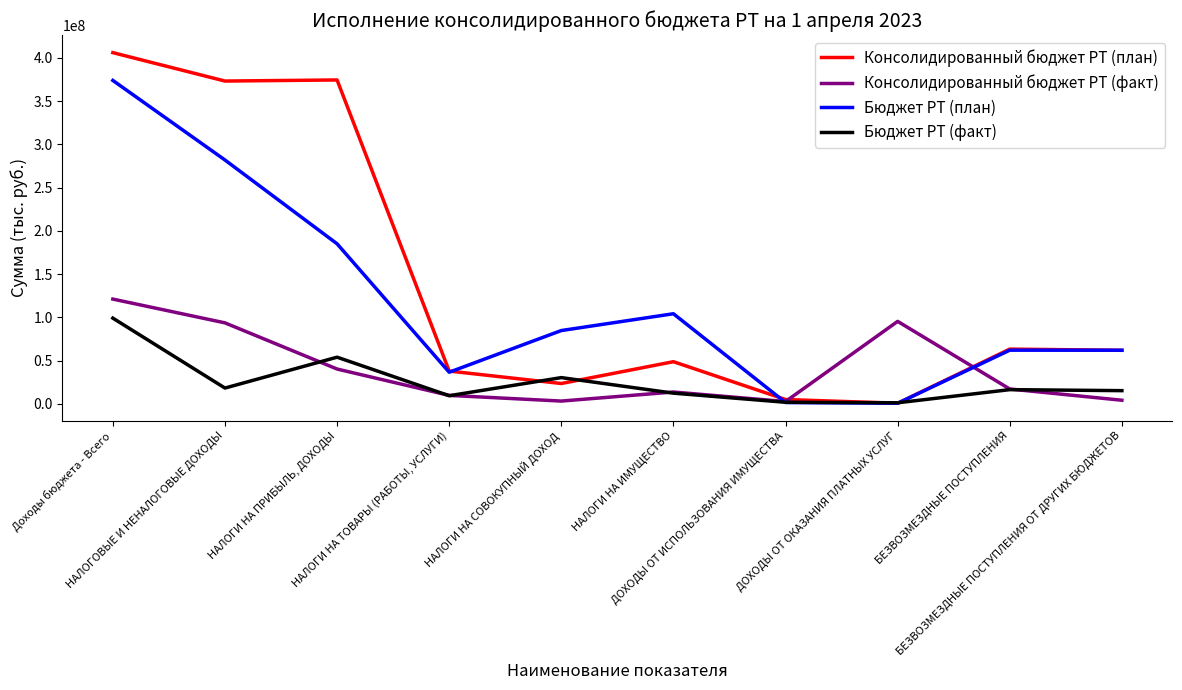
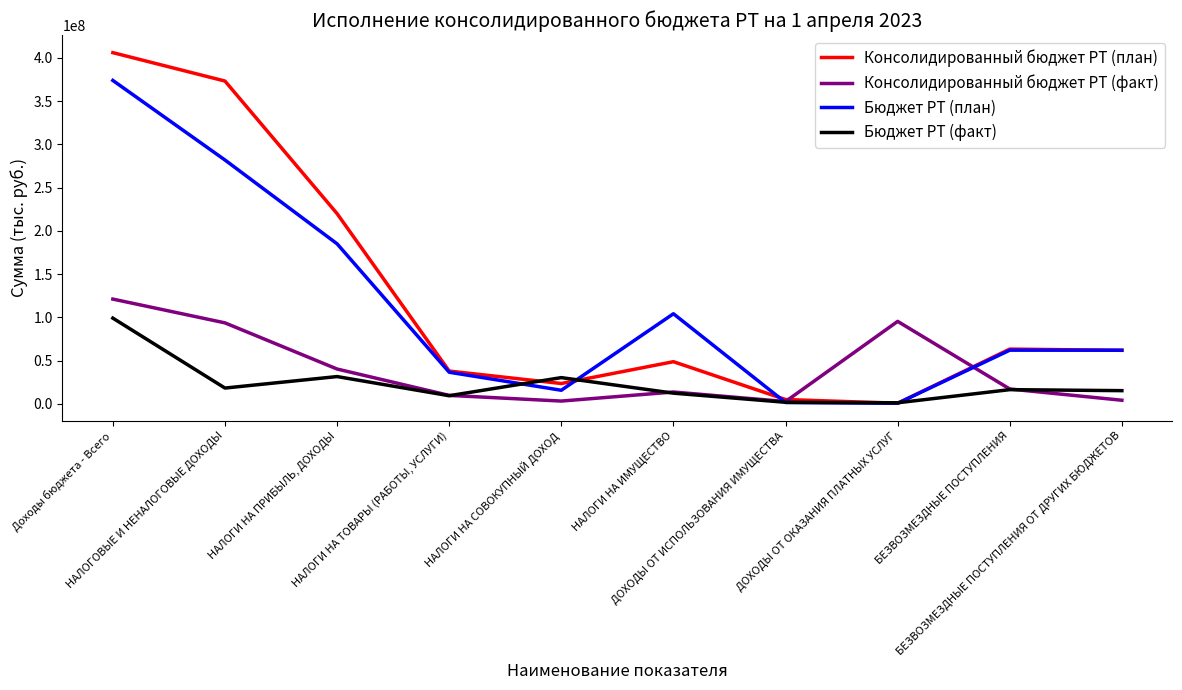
  {
    "Консолидированный бюджет РТ (план)": {
      "Доходы бюджета - Всего": 410000000,
      "НАЛОГОВЫЕ И НЕНАЛОГОВЫЕ ДОХОДЫ": 370000000,
-     "НАЛОГИ НА ПРИБЫЛЬ, ДОХОДЫ": 370000000,
+     "НАЛОГИ НА ПРИБЫЛЬ, ДОХОДЫ": 220000000,
      "НАЛОГИ НА СОВОКУПНЫЙ ДОХОД": 20000000,
      "НАЛОГИ НА ИМУЩЕСТВО": 50000000
    },
    "Консолидированный бюджет РТ (факт)": {
      "Доходы бюджета - Всего": 120000000,
      "НАЛОГОВЫЕ И НЕНАЛОГОВЫЕ ДОХОДЫ": 90000000,
      "НАЛОГИ НА ПРИБЫЛЬ, ДОХОДЫ": 40000000,
      "НАЛОГИ НА СОВОКУПНЫЙ ДОХОД": 0,
      "ДОХОДЫ ОТ ОКАЗАНИЯ ПЛАТНЫХ УСЛУГ": 100000000,
      "БЕЗВОЗМЕЗДНЫЕ ПОСТУПЛЕНИЯ ОТ ДРУГИХ БЮДЖЕТОВ": 0
    },
    "Бюджет РТ (план)": {
      "Доходы бюджета - Всего": 370000000,
      "НАЛОГОВЫЕ И НЕНАЛОГОВЫЕ ДОХОДЫ": 280000000,
      "НАЛОГИ НА ПРИБЫЛЬ, ДОХОДЫ": 190000000,
-     "НАЛОГИ НА СОВОКУПНЫЙ ДОХОД": 80000000,
+     "НАЛОГИ НА СОВОКУПНЫЙ ДОХОД": 20000000,
      "НАЛОГИ НА ИМУЩЕСТВО": 100000000
    },
    "Бюджет РТ (факт)": {
      "Доходы бюджета - Всего": 100000000,
      "НАЛОГОВЫЕ И НЕНАЛОГОВЫЕ ДОХОДЫ": 20000000,
-     "НАЛОГИ НА ПРИБЫЛЬ, ДОХОДЫ": 50000000,
+     "НАЛОГИ НА ПРИБЫЛЬ, ДОХОДЫ": 30000000,
      "НАЛОГИ НА СОВОКУПНЫЙ ДОХОД": 30000000,
      "БЕЗВОЗМЕЗДНЫЕ ПОСТУПЛЕНИЯ ОТ ДРУГИХ БЮДЖЕТОВ": 20000000
    }
  }
